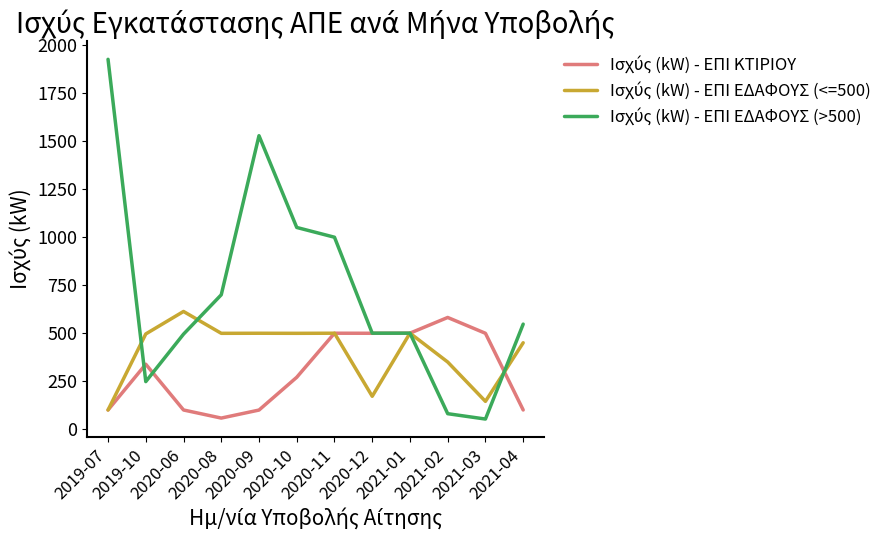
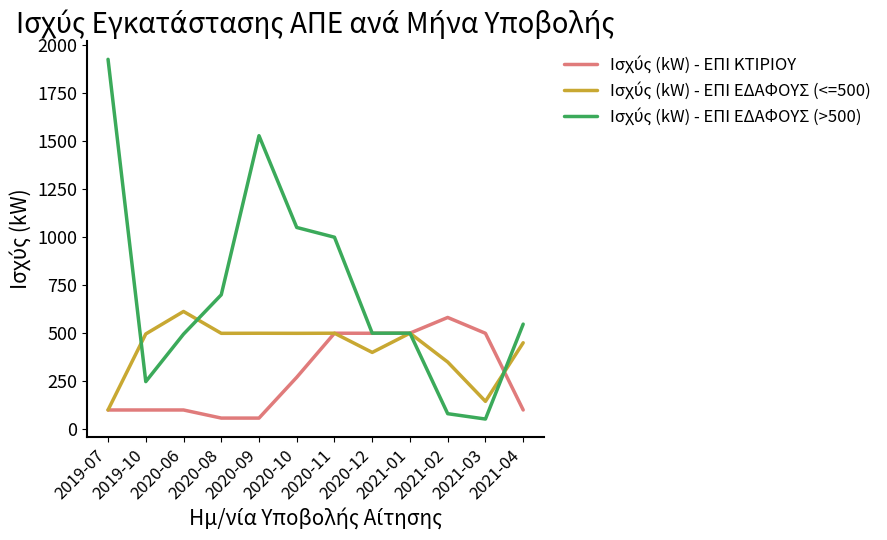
  {
    "Ισχύς (kW) - ΕΠΙ ΚΤΙΡΙΟΥ": {
-     "2019-10": 340,
+     "2019-10": 100,
      "2020-06": 100,
      "2020-08": 60,
-     "2020-09": 100,
+     "2020-09": 60,
      "2020-10": 270,
      "2021-02": 580,
      "2021-03": 500,
      "2021-04": 100
    },
    "Ισχύς (kW) - ΕΠΙ ΕΔΑΦΟΥΣ (<=500)": {
      "2019-10": 500,
      "2020-06": 610,
      "2020-08": 500,
      "2020-09": 500,
      "2020-10": 500,
-     "2020-12": 170,
+     "2020-12": 400,
      "2021-02": 350,
      "2021-03": 140,
      "2021-04": 450
    },
    "Ισχύς (kW) - ΕΠΙ ΕΔΑΦΟΥΣ (>500)": {
      "2019-07": 1930,
      "2019-10": 250,
      "2020-06": 490,
      "2020-08": 700,
      "2020-09": 1530,
      "2020-10": 1050,
      "2020-11": 1000,
      "2021-02": 80,
      "2021-03": 50,
      "2021-04": 550
    }
  }
